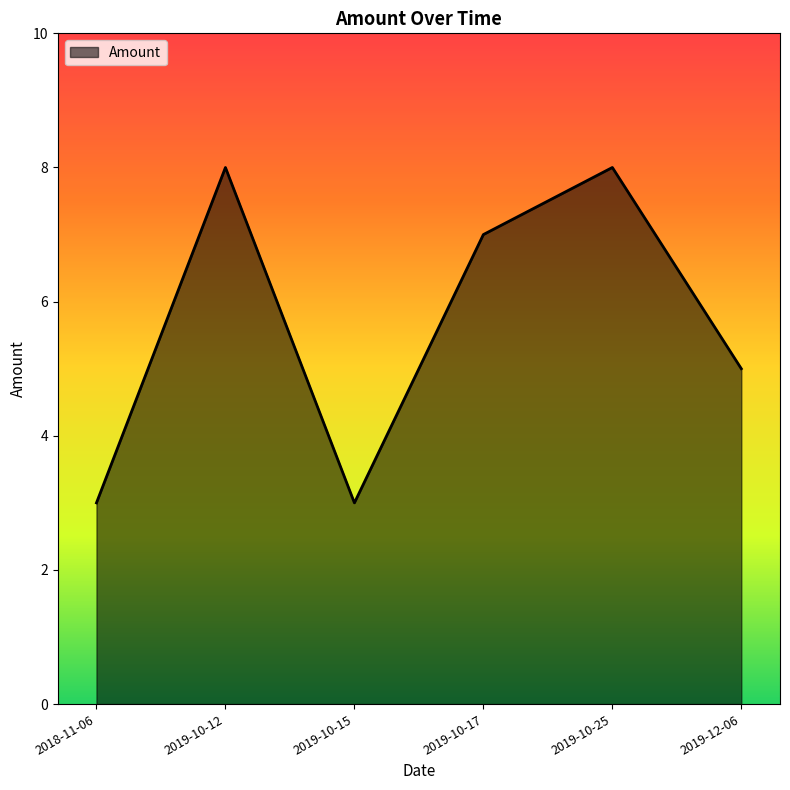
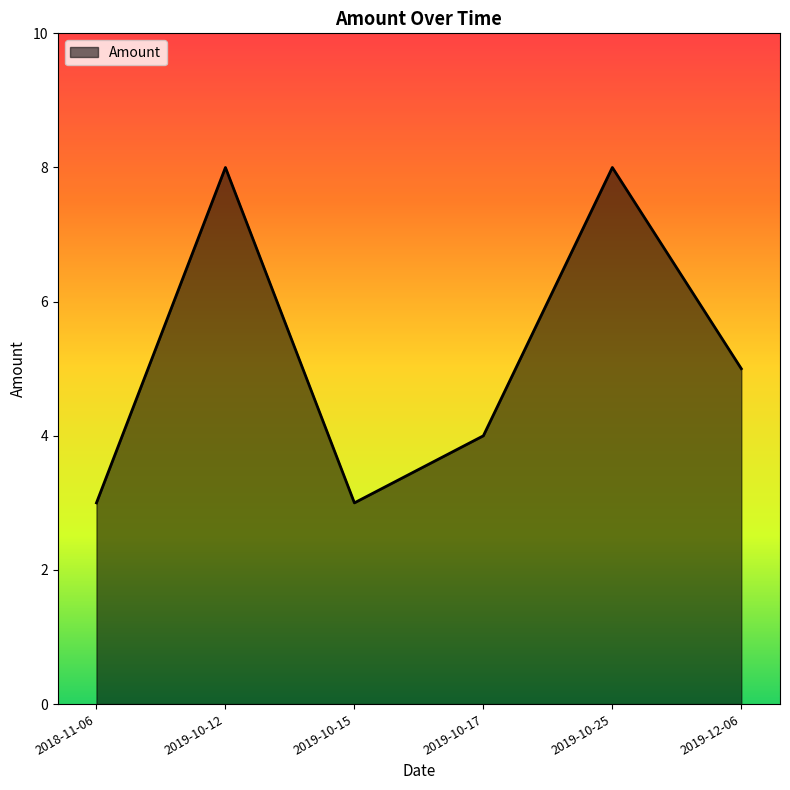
  {
    "2018-11-06": 3,
    "2019-10-12": 8,
    "2019-10-15": 3,
-   "2019-10-17": 7,
+   "2019-10-17": 4,
    "2019-10-25": 8,
    "2019-12-06": 5
  }
